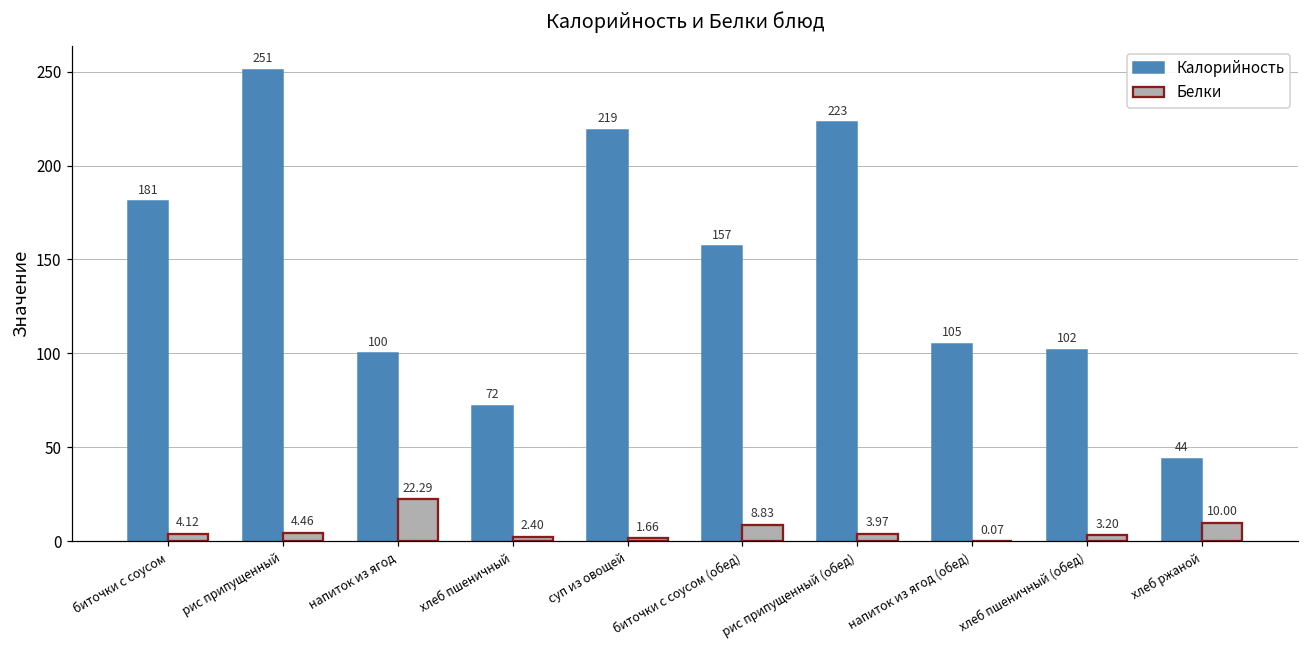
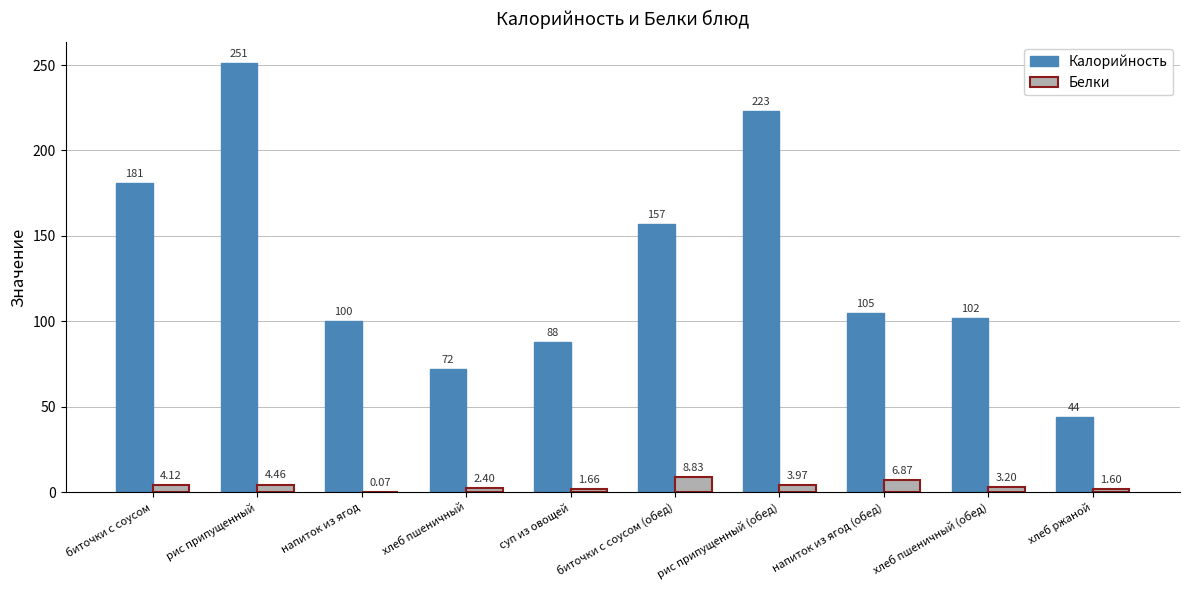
  {
    "Калорийность": {
      "биточки с соусом": 181,
      "рис припущенный": 251,
      "напиток из ягод": 100,
      "хлеб пшеничный": 72,
-     "суп из овощей": 219,
+     "суп из овощей": 88,
      "биточки с соусом (обед)": 157,
      "рис припущенный (обед)": 223,
      "напиток из ягод (обед)": 105,
      "хлеб пшеничный (обед)": 102,
      "хлеб ржаной": 44
    },
    "Белки": {
      "биточки с соусом": 4.12,
      "рис припущенный": 4.46,
-     "напиток из ягод": 22.29,
+     "напиток из ягод": 0.07,
      "хлеб пшеничный": 2.40,
      "суп из овощей": 1.66,
      "биточки с соусом (обед)": 8.83,
      "рис припущенный (обед)": 3.97,
-     "напиток из ягод (обед)": 0.07,
+     "напиток из ягод (обед)": 6.87,
      "хлеб пшеничный (обед)": 3.20,
-     "хлеб ржаной": 10.00
+     "хлеб ржаной": 1.60
    }
  }
